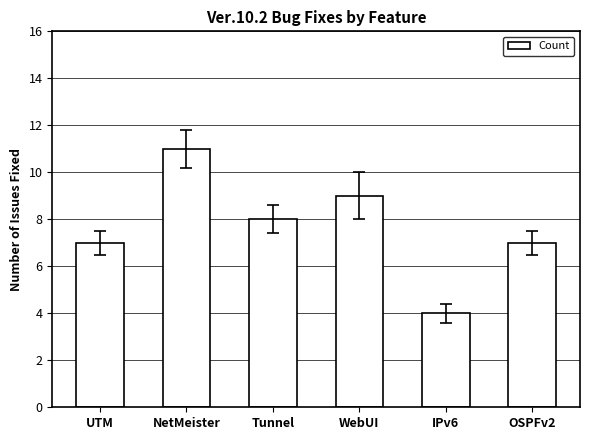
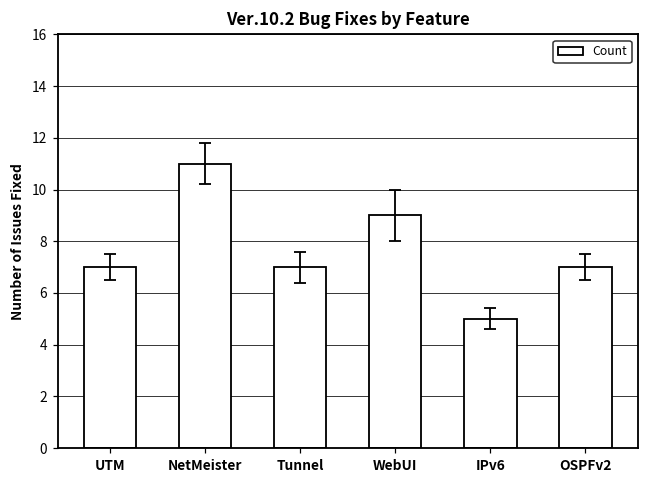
  {
    "Count": {
      "UTM": 7,
      "NetMeister": 11,
-     "Tunnel": 8,
+     "Tunnel": 7,
      "WebUI": 9,
-     "IPv6": 4,
+     "IPv6": 5,
      "OSPFv2": 7
    }
  }
